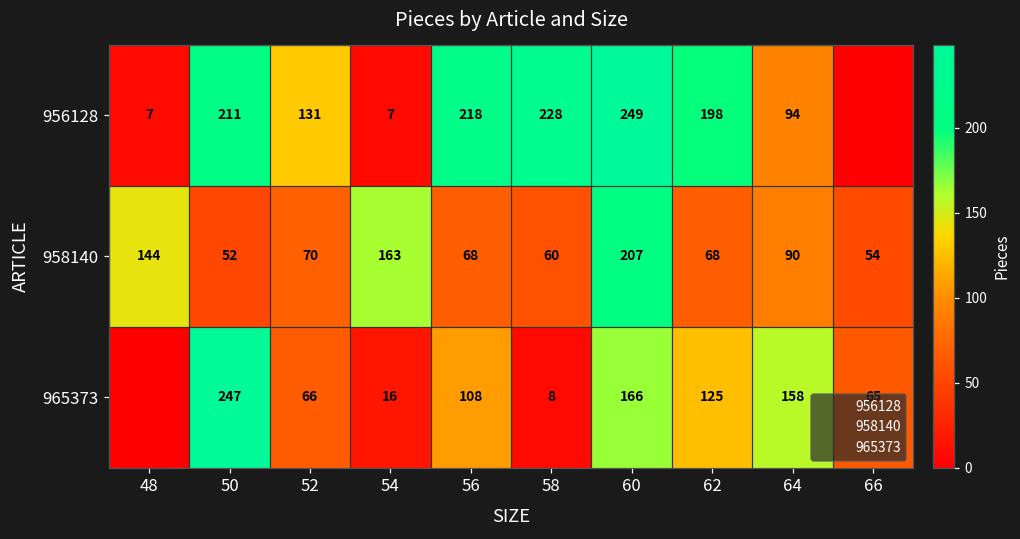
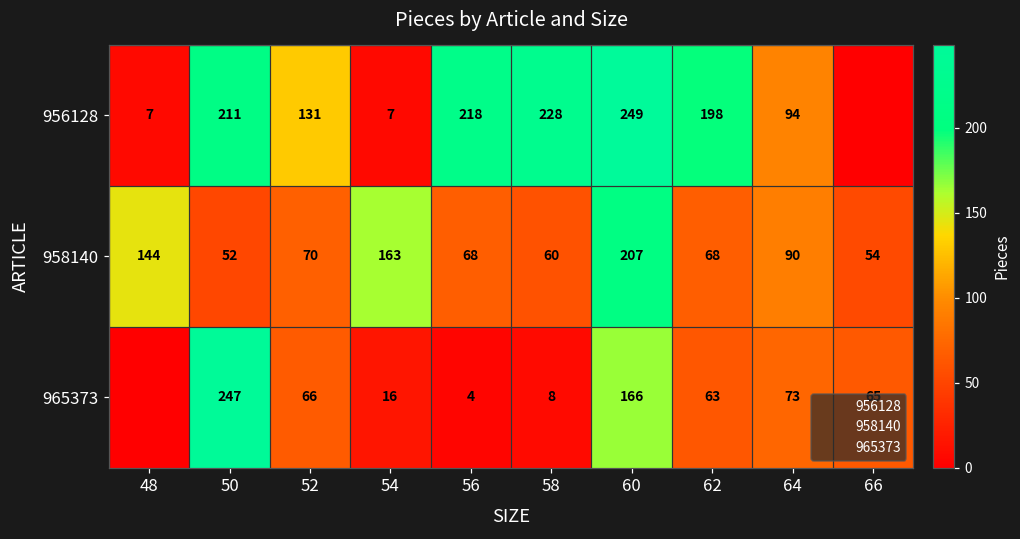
  {
    "956128": {
      "48": 7,
      "50": 211,
      "52": 131,
      "54": 7,
      "56": 218,
      "58": 228,
      "60": 249,
      "62": 198,
      "64": 94
    },
    "958140": {
      "48": 144,
      "50": 52,
      "52": 70,
      "54": 163,
      "56": 68,
      "58": 60,
      "60": 207,
      "62": 68,
      "64": 90,
      "66": 54
    },
    "965373": {
      "50": 247,
      "52": 66,
      "54": 16,
-     "56": 108,
+     "56": 4,
      "58": 8,
      "60": 166,
-     "62": 125,
-     "64": 158
+     "62": 63,
+     "64": 73
    }
  }
